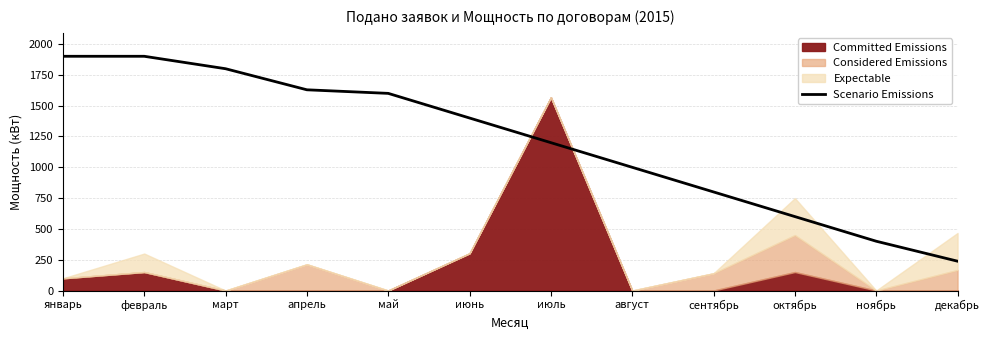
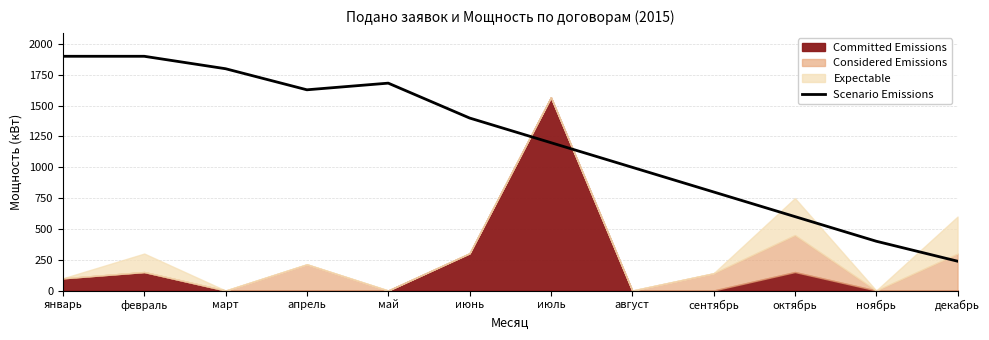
  {
    "Scenario Emissions": {
      "январь": 1900,
      "февраль": 1900,
      "март": 1800,
      "апрель": 1630,
-     "май": 1600,
+     "май": 1680,
      "июнь": 1400,
      "июль": 1200,
      "август": 1000,
      "сентябрь": 800,
      "октябрь": 600,
      "ноябрь": 400,
      "декабрь": 240
    },
    "Committed Emissions": {
      "апрель": 0,
      "сентябрь": 0,
      "октябрь": 150,
      "декабрь": 0
    },
    "Considered Emissions": {
      "октябрь": 300,
-     "декабрь": 170
+     "декабрь": 300
    },
    "Expectable": {
      "февраль": 150,
      "октябрь": 300,
      "декабрь": 300
    }
  }
